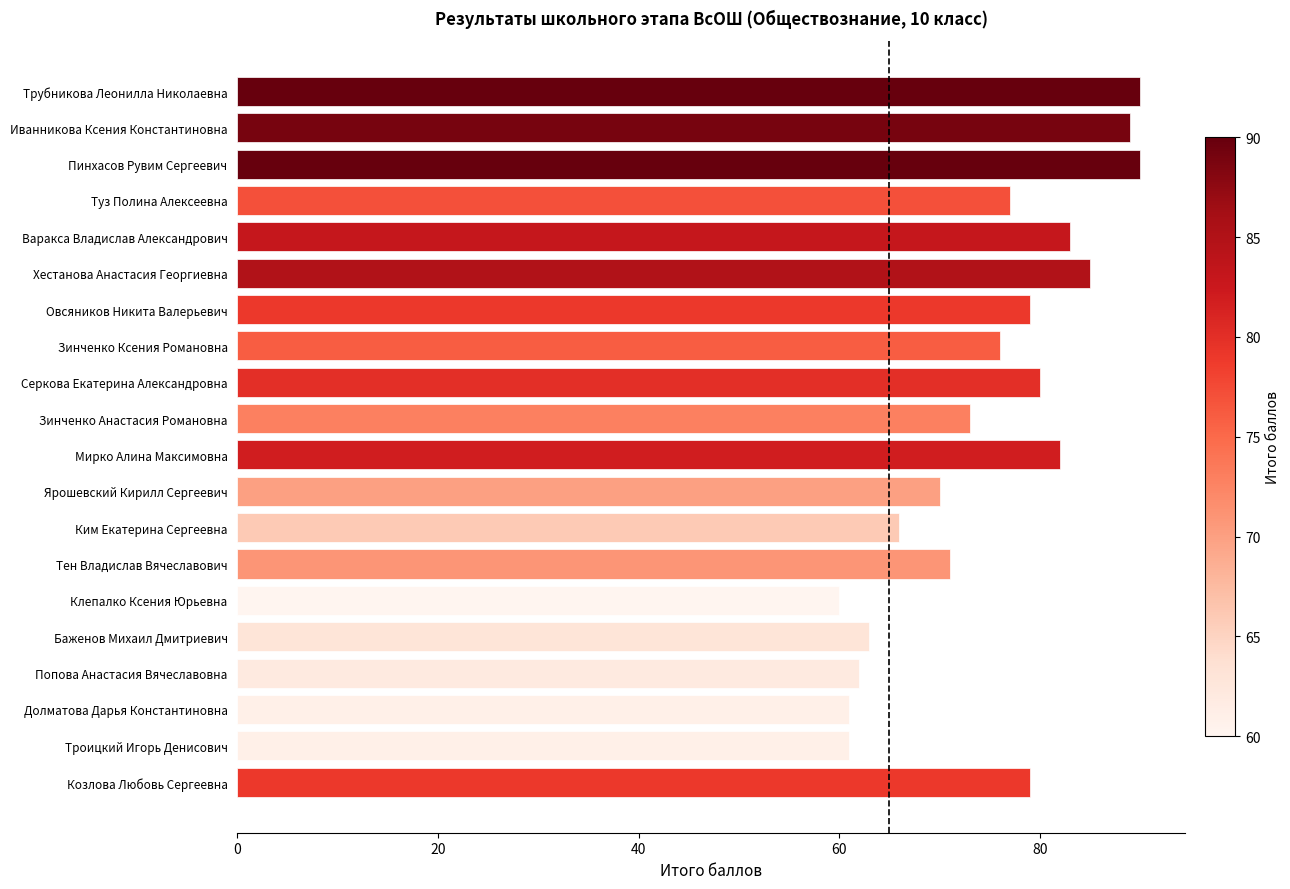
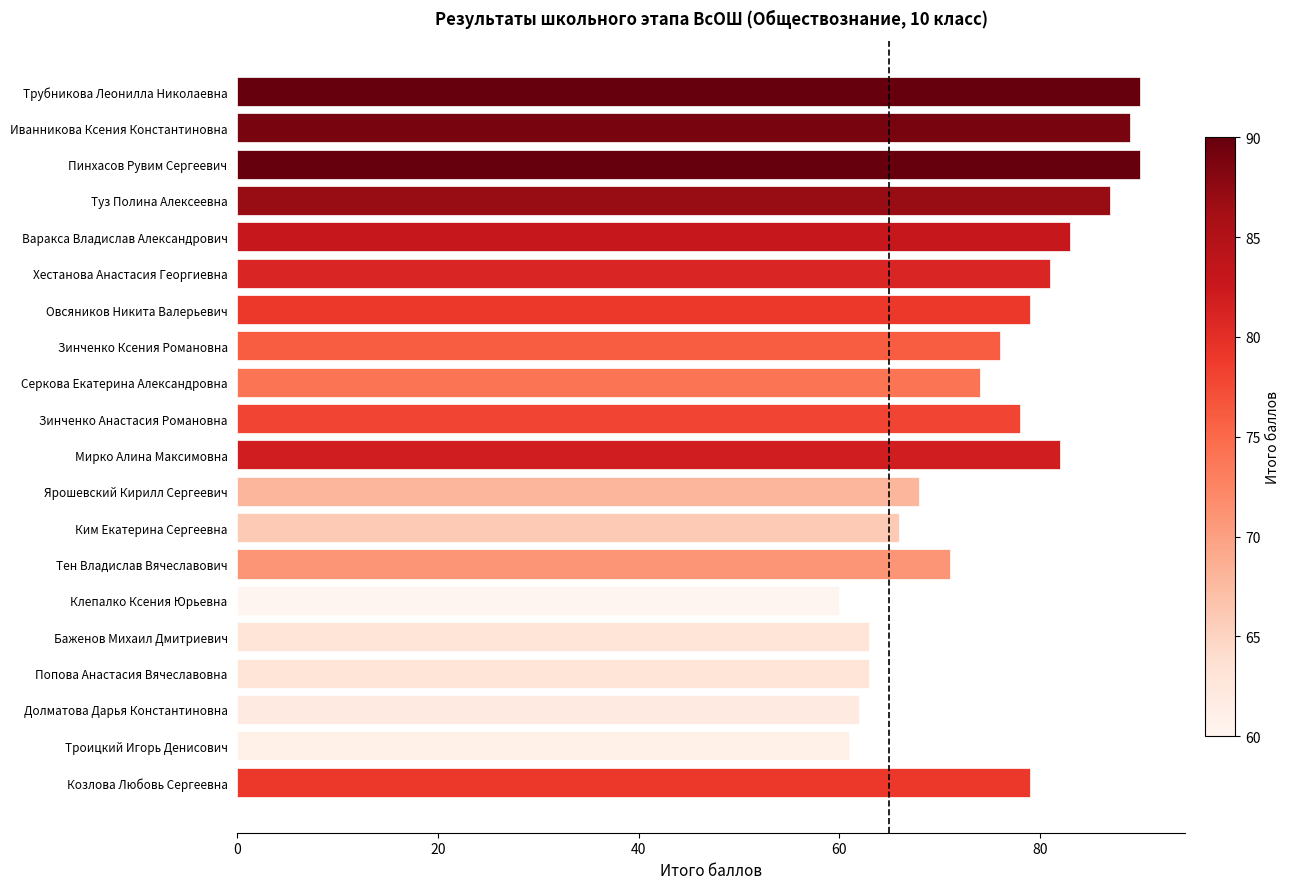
  {
    "Трубникова Леонилла Николаевна": 90,
    "Иванникова Ксения Константиновна": 89,
    "Пинхасов Рувим Сергеевич": 90,
-   "Туз Полина Алексеевна": 77,
+   "Туз Полина Алексеевна": 87,
    "Варакса Владислав Александрович": 83,
-   "Хестанова Анастасия Георгиевна": 85,
+   "Хестанова Анастасия Георгиевна": 81,
    "Овсяников Никита Валерьевич": 79,
    "Зинченко Ксения Романовна": 76,
-   "Серкова Екатерина Александровна": 80,
-   "Зинченко Анастасия Романовна": 73,
+   "Серкова Екатерина Александровна": 74,
+   "Зинченко Анастасия Романовна": 78,
    "Мирко Алина Максимовна": 82,
-   "Ярошевский Кирилл Сергеевич": 70,
+   "Ярошевский Кирилл Сергеевич": 68,
    "Ким Екатерина Сергеевна": 66,
    "Тен Владислав Вячеславович": 71,
    "Клепалко Ксения Юрьевна": 60,
    "Баженов Михаил Дмитриевич": 63,
-   "Попова Анастасия Вячеславовна": 62,
-   "Долматова Дарья Константиновна": 61,
+   "Попова Анастасия Вячеславовна": 63,
+   "Долматова Дарья Константиновна": 62,
    "Троицкий Игорь Денисович": 61,
    "Козлова Любовь Сергеевна": 79
  }
